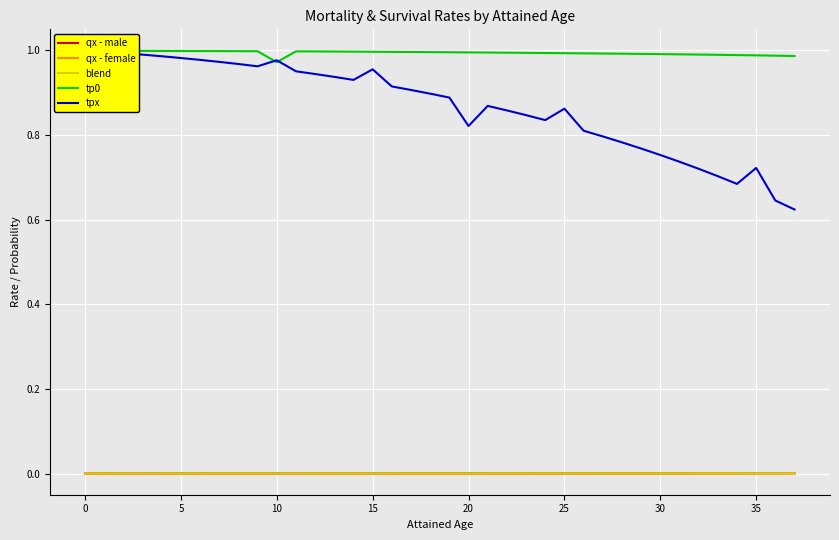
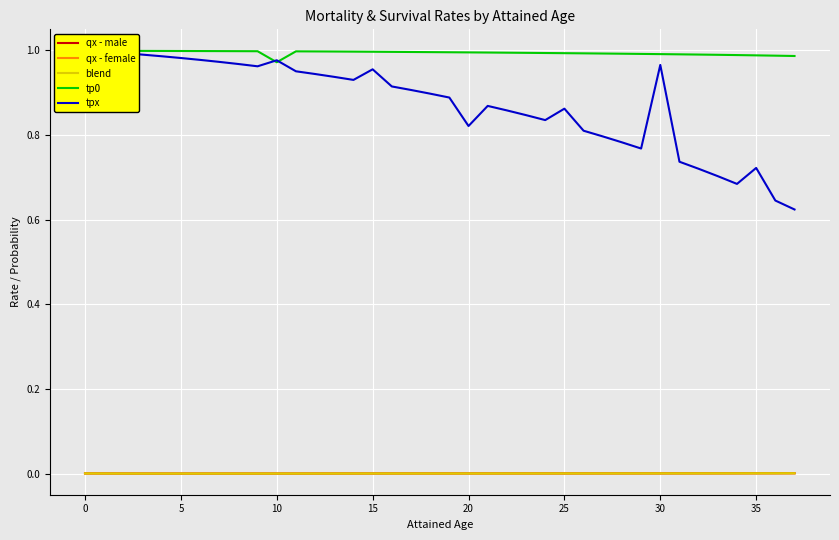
  {
    "tp0": {
      "5": 1.00,
      "15": 1.00,
      "20": 1.00,
      "25": 0.99,
      "30": 0.99,
      "35": 0.99
    },
    "tpx": {
      "5": 0.98,
      "15": 0.96,
      "20": 0.82,
      "25": 0.86,
-     "30": 0.75,
+     "30": 0.97,
      "35": 0.72
    }
  }
